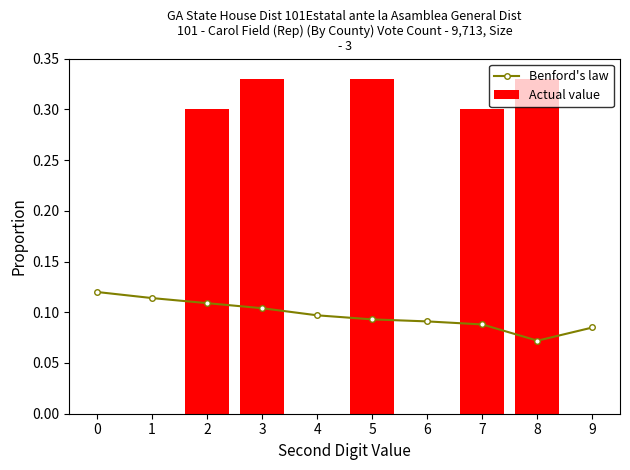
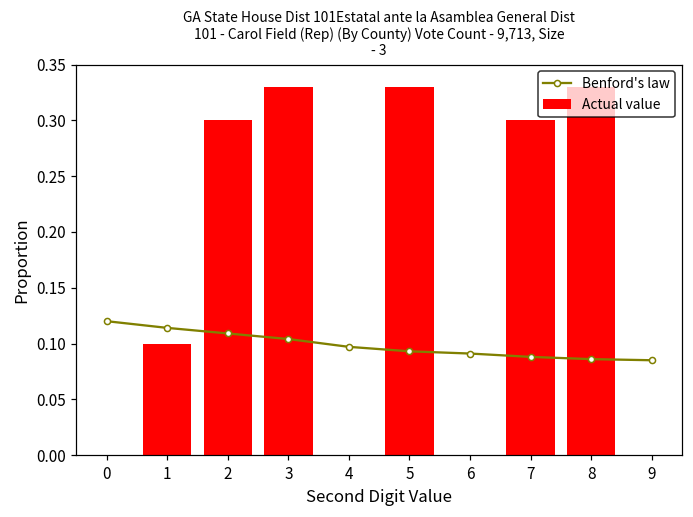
  {
    "Benford's law": {
      "0": 0.120,
      "1": 0.114,
      "2": 0.109,
      "3": 0.104,
      "4": 0.097,
      "5": 0.093,
      "6": 0.091,
      "7": 0.088,
-     "8": 0.072,
+     "8": 0.086,
      "9": 0.085
    },
    "Actual value": {
      "0": 0.0,
-     "1": 0.0,
+     "1": 0.1,
      "2": 0.3,
      "3": 0.330,
      "4": 0.0,
      "5": 0.330,
      "6": 0.0,
      "7": 0.3,
      "9": 0.0
    }
  }
